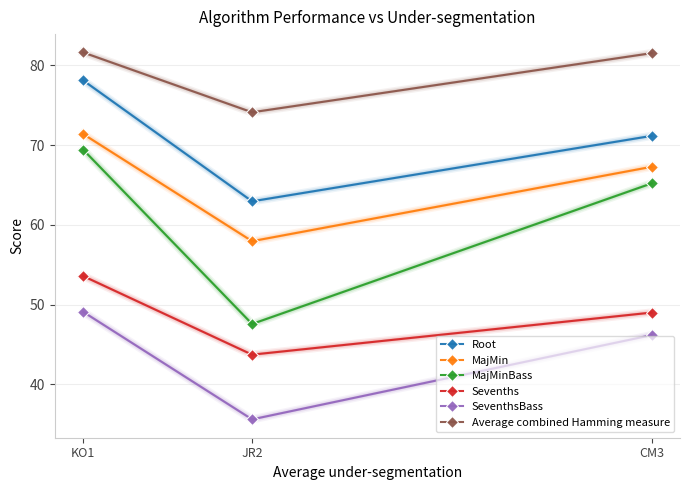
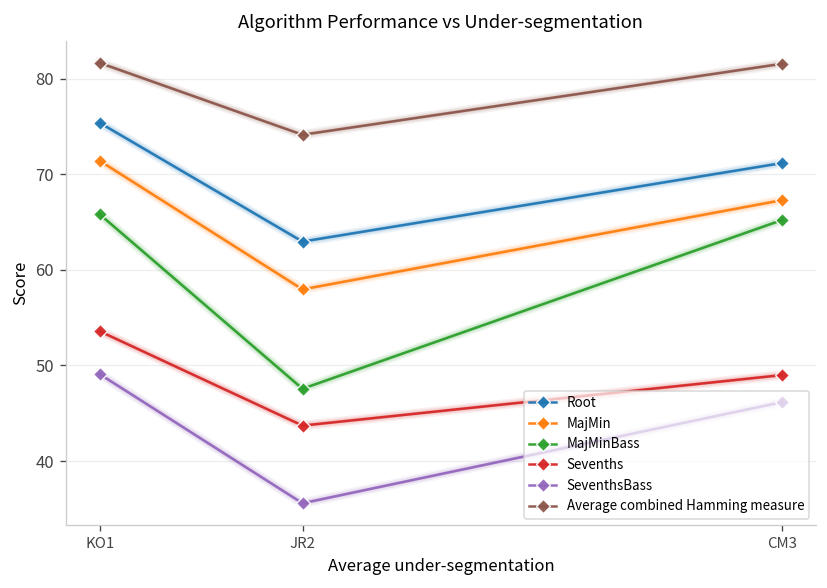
  {
    "Root": {
-     "KO1": 78,
+     "KO1": 75,
      "JR2": 63,
      "CM3": 71
    },
    "MajMin": {
      "KO1": 71,
      "JR2": 58,
      "CM3": 67
    },
    "MajMinBass": {
-     "KO1": 69,
+     "KO1": 66,
      "JR2": 48,
      "CM3": 65
    },
    "Sevenths": {
      "KO1": 54,
      "JR2": 44,
      "CM3": 49
    },
    "SeventhsBass": {
      "KO1": 49,
      "JR2": 36,
      "CM3": 46
    },
    "Average combined Hamming measure": {
      "KO1": 82,
      "JR2": 74,
      "CM3": 82
    }
  }
